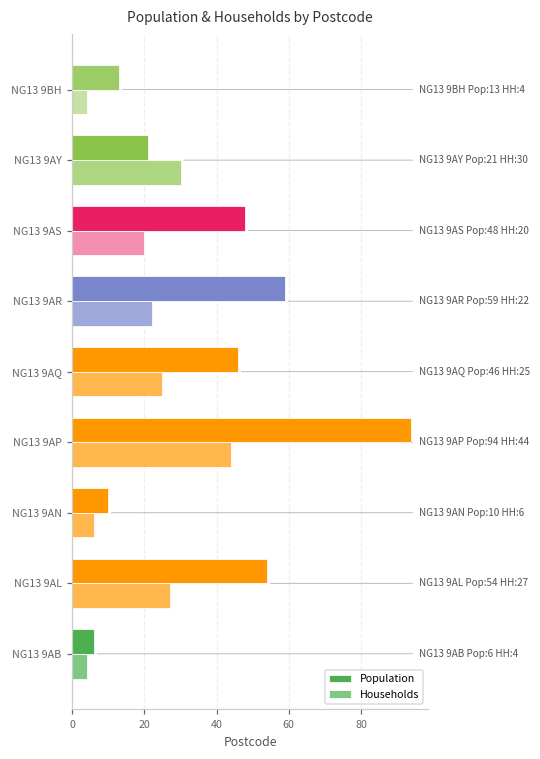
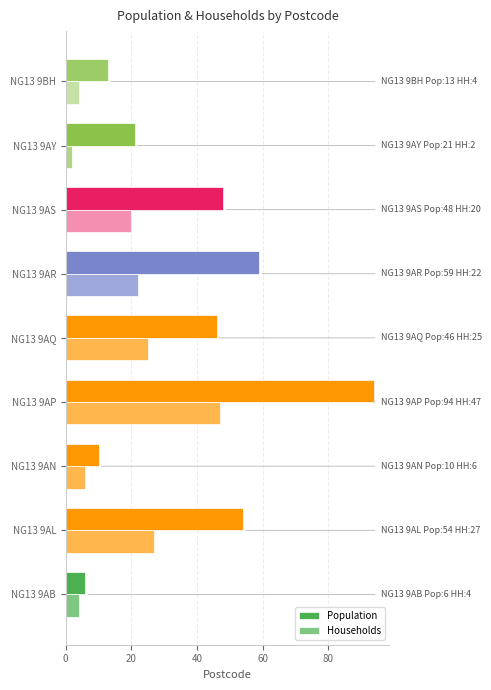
  {
    "Population": {
      "NG13 9BH": 13,
      "NG13 9AY": 21,
      "NG13 9AS": 48,
      "NG13 9AR": 59,
      "NG13 9AQ": 46,
      "NG13 9AP": 94,
      "NG13 9AN": 10,
      "NG13 9AL": 54,
      "NG13 9AB": 6
    },
    "Households": {
-     "NG13 9AY": 30,
-     "NG13 9AP": 44,
+     "NG13 9AY": 2,
+     "NG13 9AP": 47,
      "NG13 9AN": 6,
      "NG13 9AB": 4
    }
  }
